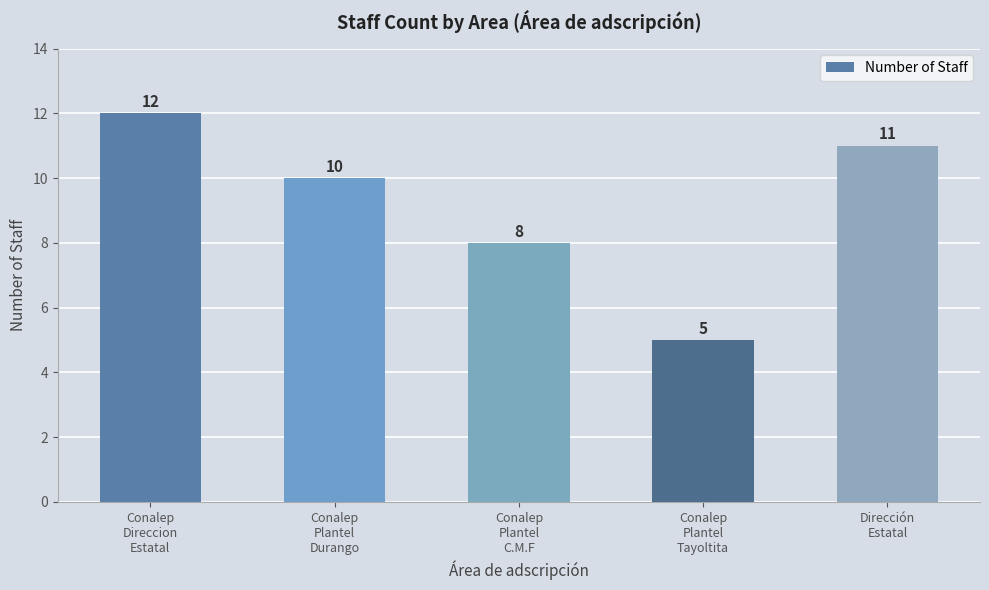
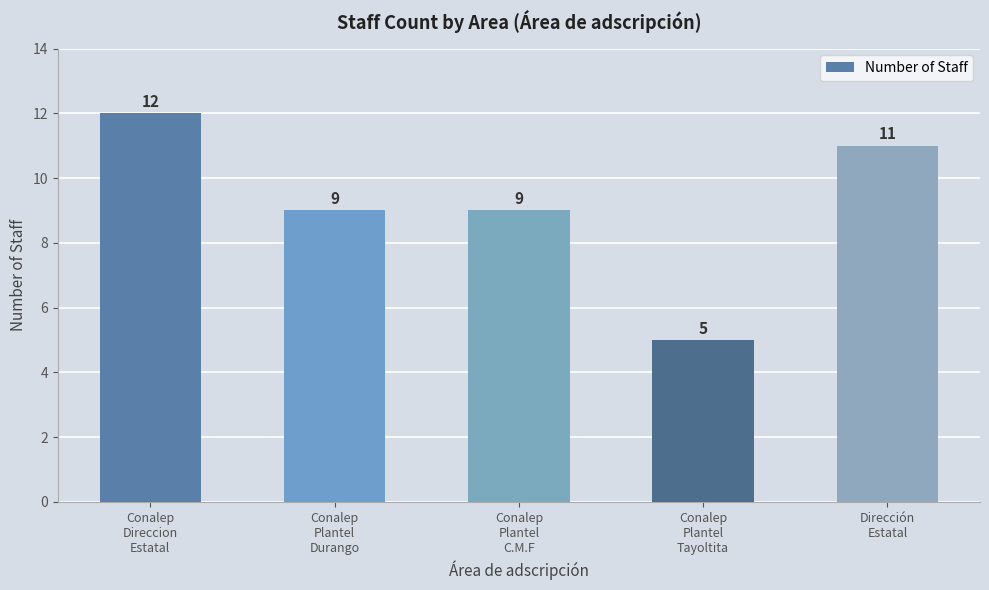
  {
    "Conalep Direccion Estatal": 12,
-   "Conalep Plantel Durango": 10,
-   "Conalep Plantel C.M.F": 8,
+   "Conalep Plantel Durango": 9,
+   "Conalep Plantel C.M.F": 9,
    "Conalep Plantel Tayoltita": 5,
    "Dirección Estatal": 11
  }
